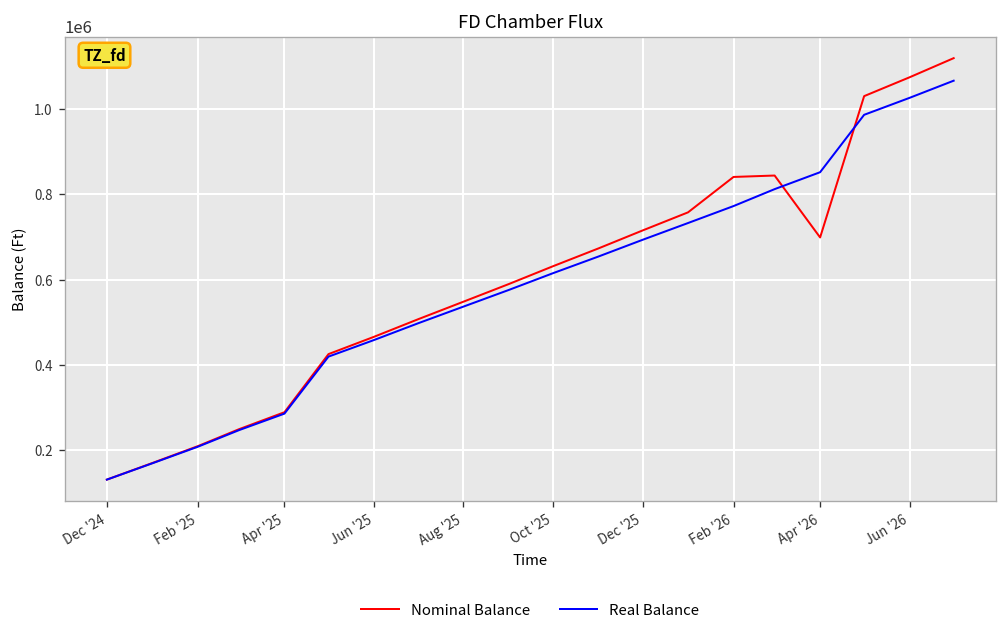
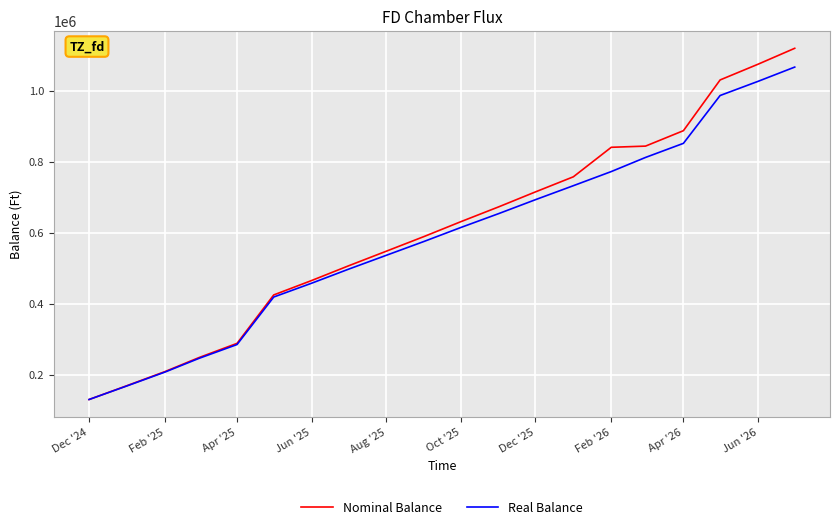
  {
    "Nominal Balance": {
      "Jun '25": 470000,
      "Aug '25": 550000,
      "Oct '25": 630000,
      "Dec '25": 720000,
      "Feb '26": 840000,
-     "Apr '26": 700000,
+     "Apr '26": 890000,
      "Jun '26": 1080000
    },
    "Real Balance": {
      "Jun '25": 460000,
      "Aug '25": 540000,
      "Oct '25": 620000,
      "Dec '25": 690000,
      "Feb '26": 770000,
      "Apr '26": 850000,
      "Jun '26": 1030000
    }
  }
